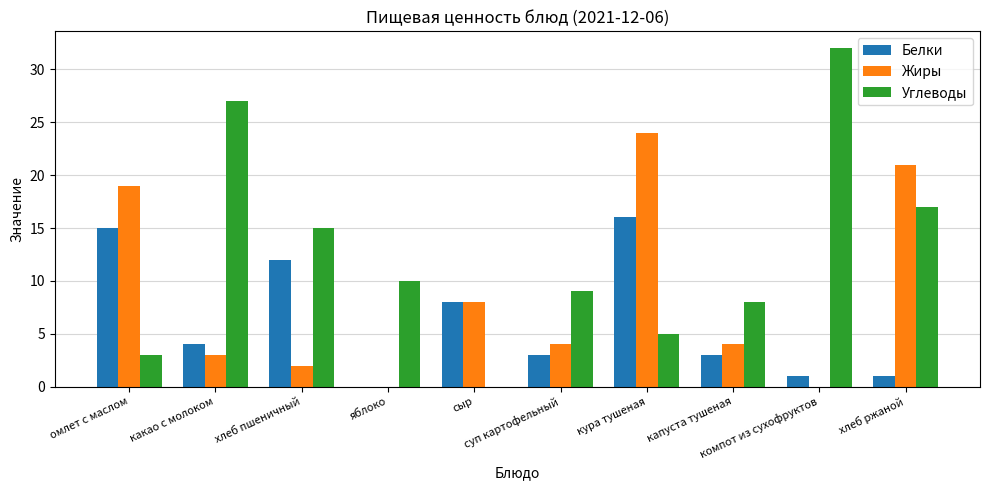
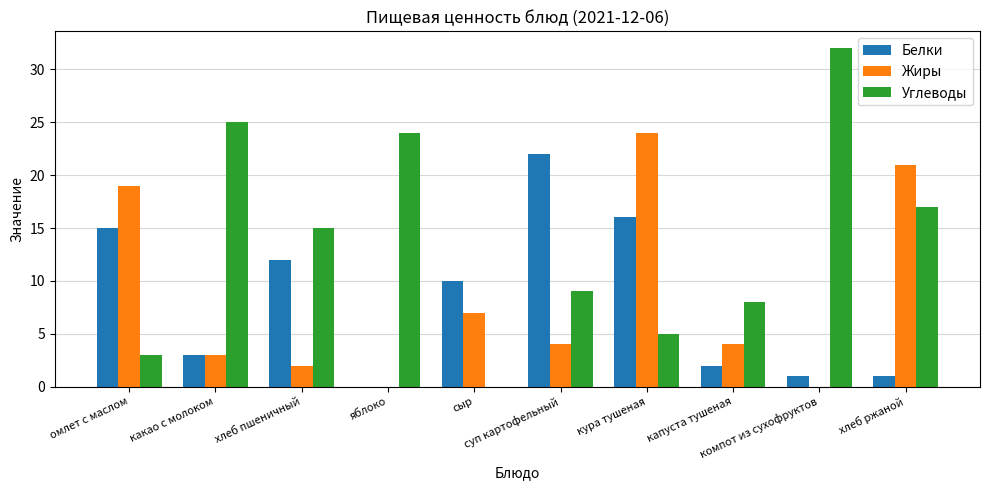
  {
    "Белки": {
      "омлет с маслом": 15,
-     "какао с молоком": 4,
+     "какао с молоком": 3,
      "хлеб пшеничный": 12,
      "яблоко": 0,
-     "сыр": 8,
-     "суп картофельный": 3,
+     "сыр": 10,
+     "суп картофельный": 22,
      "кура тушеная": 16,
-     "капуста тушеная": 3,
+     "капуста тушеная": 2,
      "компот из сухофруктов": 1,
      "хлеб ржаной": 1
    },
    "Жиры": {
      "омлет с маслом": 19,
      "какао с молоком": 3,
      "хлеб пшеничный": 2,
      "яблоко": 0,
-     "сыр": 8,
+     "сыр": 7,
      "суп картофельный": 4,
      "кура тушеная": 24,
      "капуста тушеная": 4,
      "компот из сухофруктов": 0,
      "хлеб ржаной": 21
    },
    "Углеводы": {
      "омлет с маслом": 3,
-     "какао с молоком": 27,
+     "какао с молоком": 25,
      "хлеб пшеничный": 15,
-     "яблоко": 10,
+     "яблоко": 24,
      "сыр": 0,
      "суп картофельный": 9,
      "кура тушеная": 5,
      "капуста тушеная": 8,
      "компот из сухофруктов": 32,
      "хлеб ржаной": 17
    }
  }
